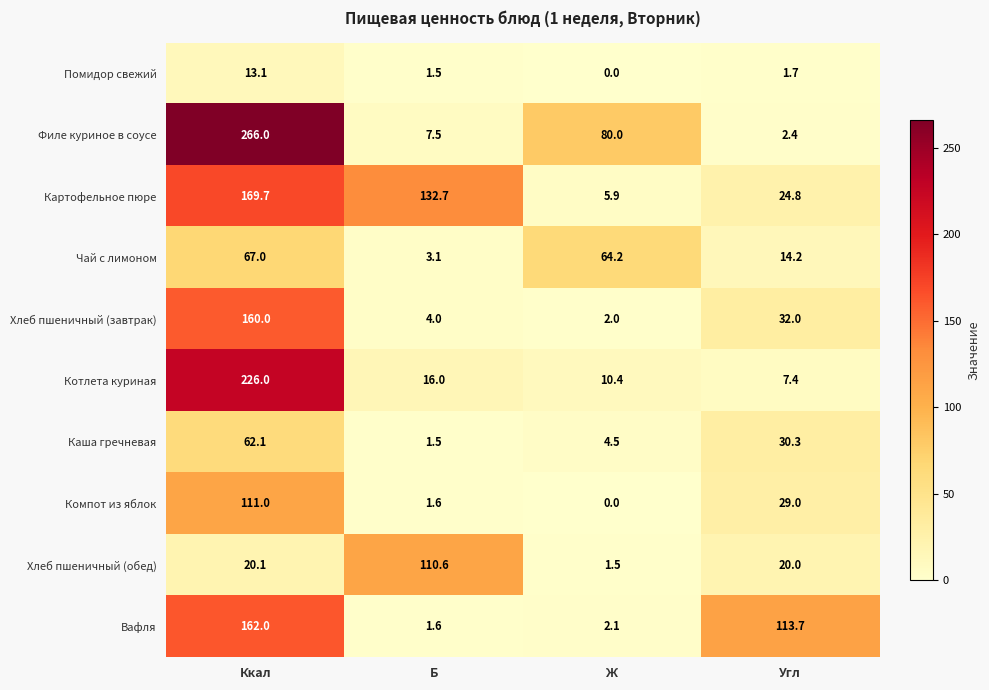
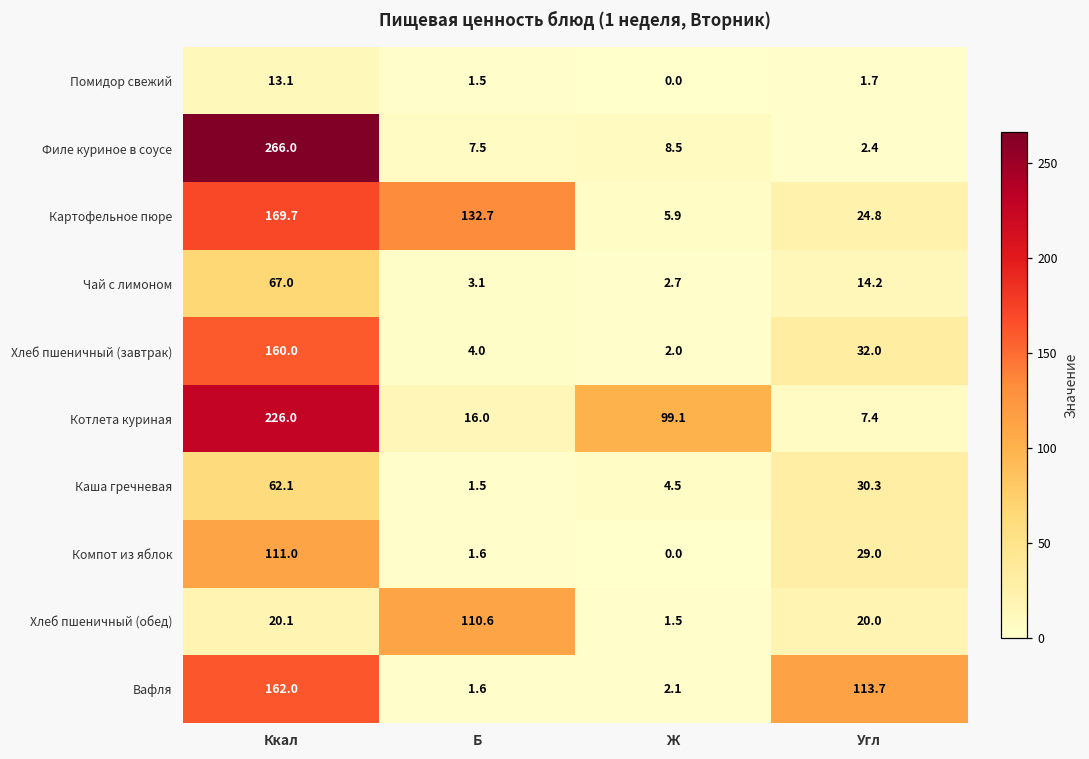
  {
    "Помидор свежий": {
      "Ккал": 13.1,
      "Б": 1.5,
      "Ж": 0.0,
      "Угл": 1.7
    },
    "Филе куриное в соусе": {
      "Ккал": 266.0,
      "Б": 7.5,
-     "Ж": 80.0,
+     "Ж": 8.5,
      "Угл": 2.4
    },
    "Картофельное пюре": {
      "Ккал": 169.7,
      "Б": 132.7,
      "Ж": 5.9,
      "Угл": 24.8
    },
    "Чай с лимоном": {
      "Ккал": 67.0,
      "Б": 3.1,
-     "Ж": 64.2,
+     "Ж": 2.7,
      "Угл": 14.2
    },
    "Хлеб пшеничный (завтрак)": {
      "Ккал": 160.0,
      "Б": 4.0,
      "Ж": 2.0,
      "Угл": 32.0
    },
    "Котлета куриная": {
      "Ккал": 226.0,
      "Б": 16.0,
-     "Ж": 10.4,
+     "Ж": 99.1,
      "Угл": 7.4
    },
    "Каша гречневая": {
      "Ккал": 62.1,
      "Б": 1.5,
      "Ж": 4.5,
      "Угл": 30.3
    },
    "Компот из яблок": {
      "Ккал": 111.0,
      "Б": 1.6,
      "Ж": 0.0,
      "Угл": 29.0
    },
    "Хлеб пшеничный (обед)": {
      "Ккал": 20.1,
      "Б": 110.6,
      "Ж": 1.5,
      "Угл": 20.0
    },
    "Вафля": {
      "Ккал": 162.0,
      "Б": 1.6,
      "Ж": 2.1,
      "Угл": 113.7
    }
  }
